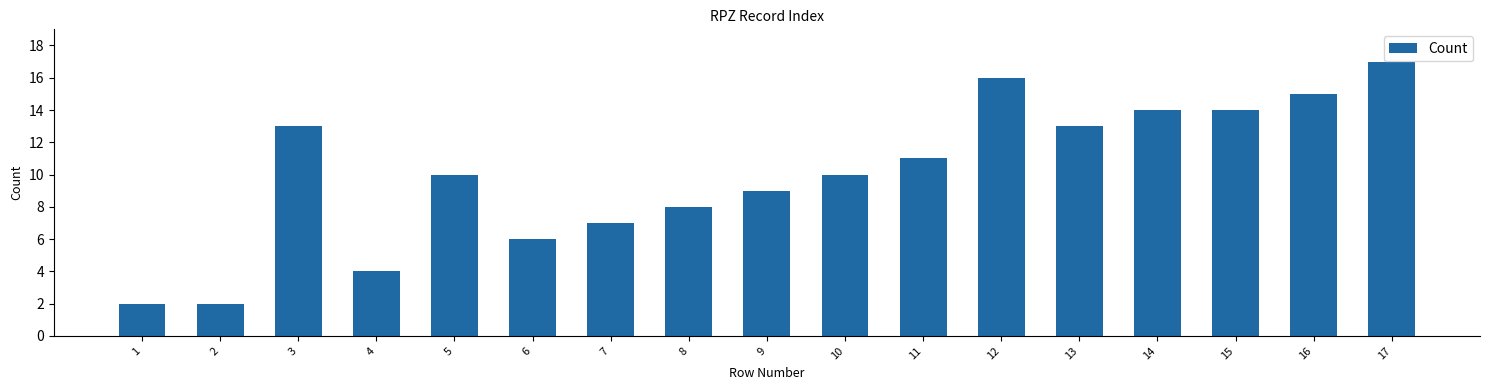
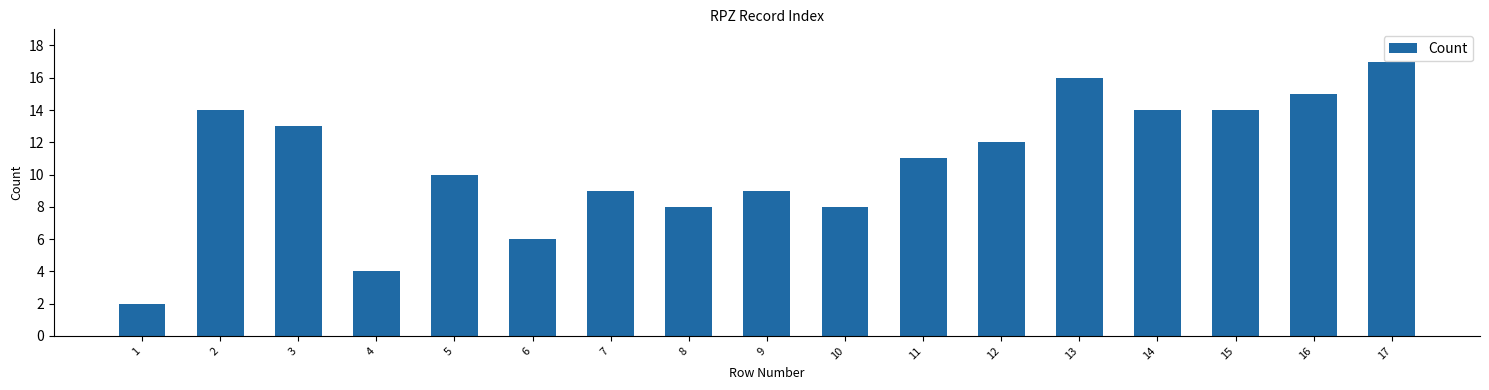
  {
    "1": 2,
-   "2": 2,
+   "2": 14,
    "3": 13,
    "4": 4,
    "5": 10,
    "6": 6,
-   "7": 7,
+   "7": 9,
    "8": 8,
    "9": 9,
-   "10": 10,
+   "10": 8,
    "11": 11,
-   "12": 16,
-   "13": 13,
+   "12": 12,
+   "13": 16,
    "14": 14,
    "15": 14,
    "16": 15,
    "17": 17
  }
